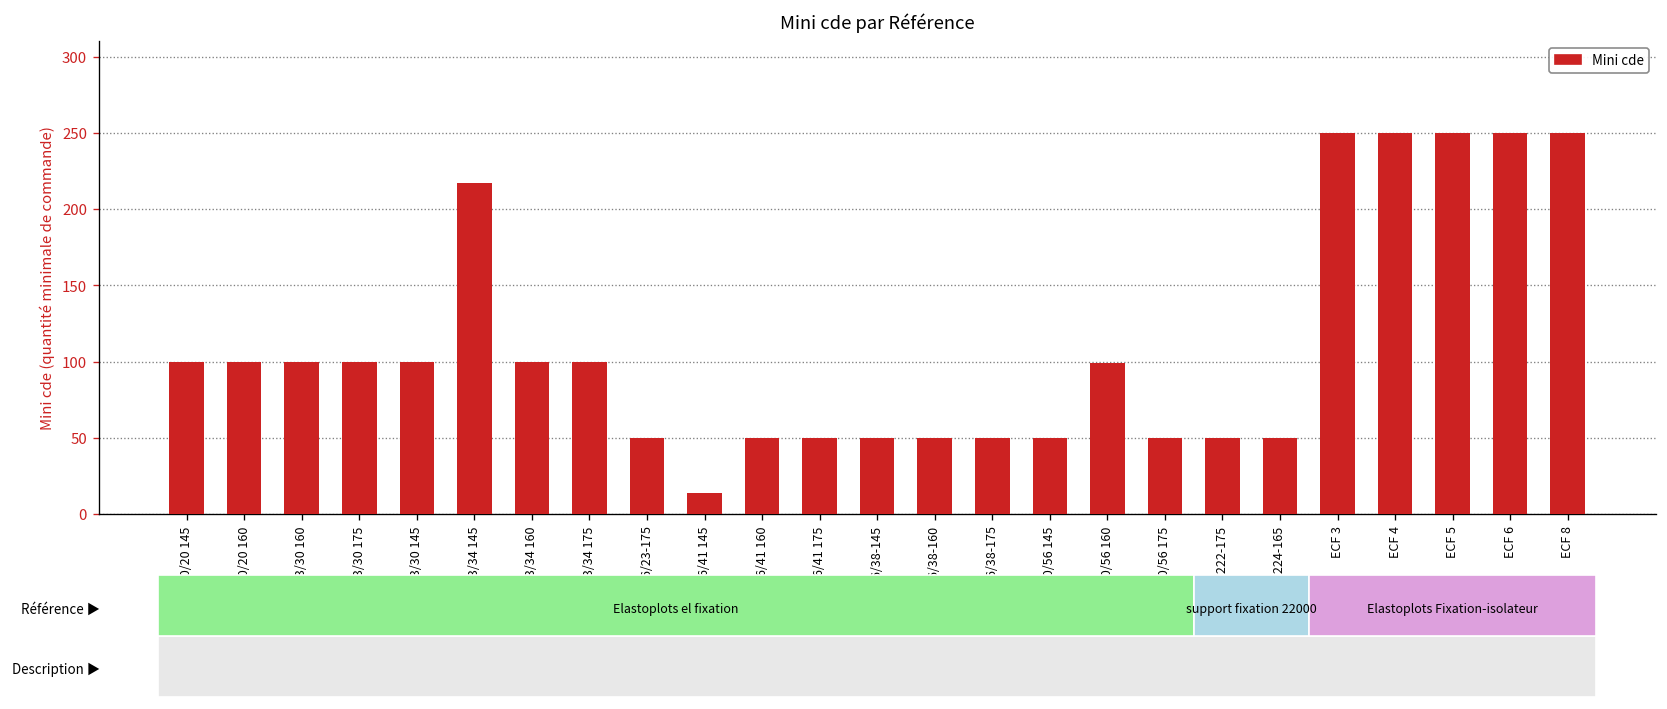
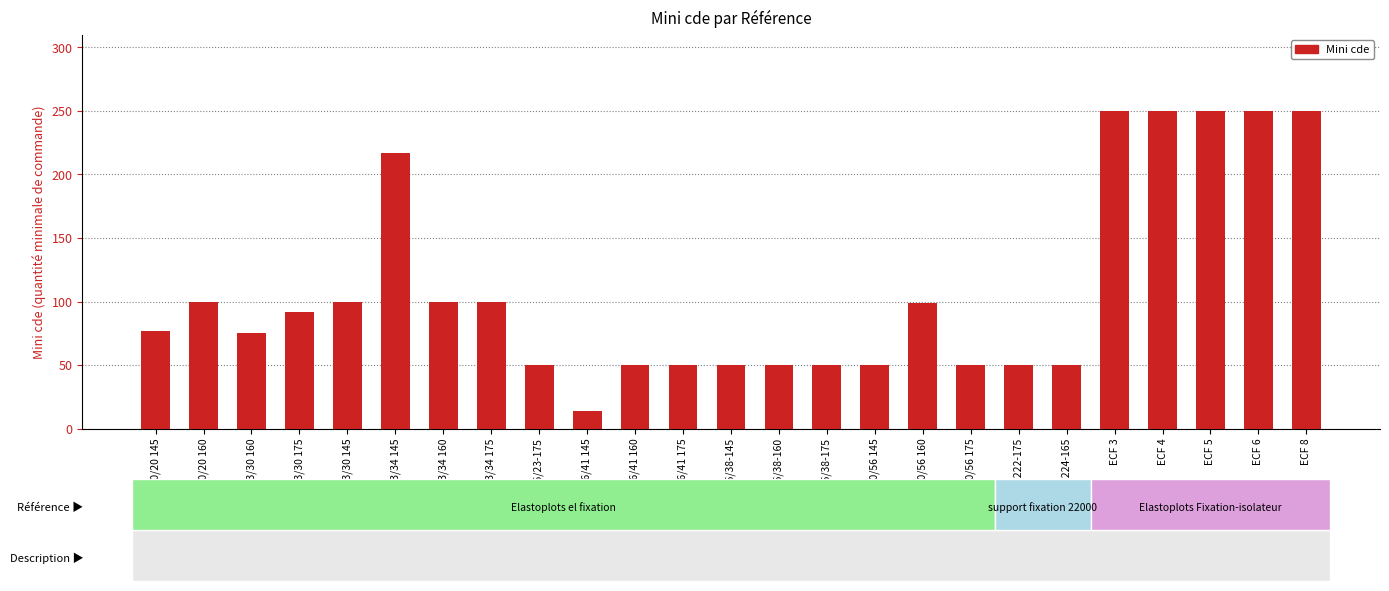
  {
-   "PS 27*10/20 145": 100,
+   "PS 27*10/20 145": 77,
    "PS 27*10/20 160": 100,
-   "PS 44*13/30 160": 100,
-   "PS 44*13/30 175": 100,
+   "PS 44*13/30 160": 75,
+   "PS 44*13/30 175": 92,
    "PS 44*13/30 145": 100,
    "PS 50*13/34 145": 217,
    "PS 50*13/34 160": 100,
    "PS 50*13/34 175": 100,
    "PS 63*16/23-175": 50,
    "PS 63*16/41 145": 14,
    "PS 63*16/41 160": 50,
    "PS 63*16/41 175": 50,
    "PS 64*16/38-145": 50,
    "PS 64*16/38-160": 50,
    "PS 64*16/38-175": 50,
    "PS 95*20/56 145": 50,
    "PS 95*20/56 160": 99,
    "PS 95*20/56 175": 50,
    "PSR 222-175": 50,
    "PSR 224-165": 50,
    "ECF 3": 250,
    "ECF 4": 250,
    "ECF 5": 250,
    "ECF 6": 250,
    "ECF 8": 250
  }
